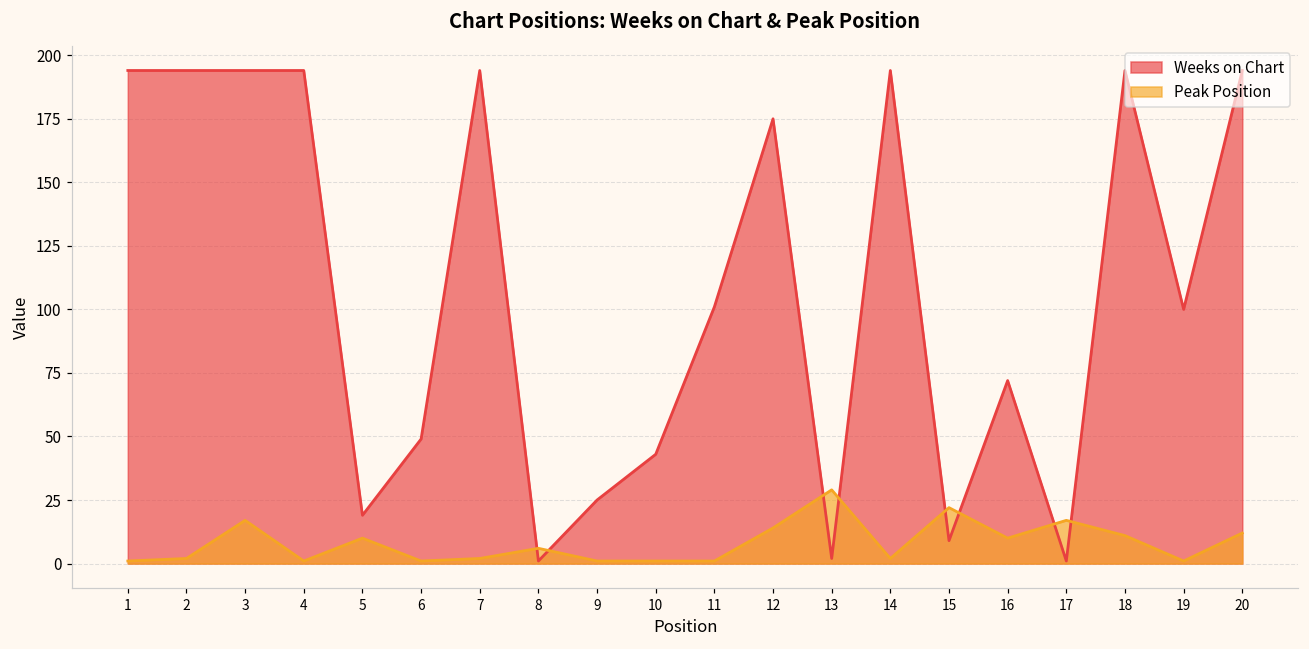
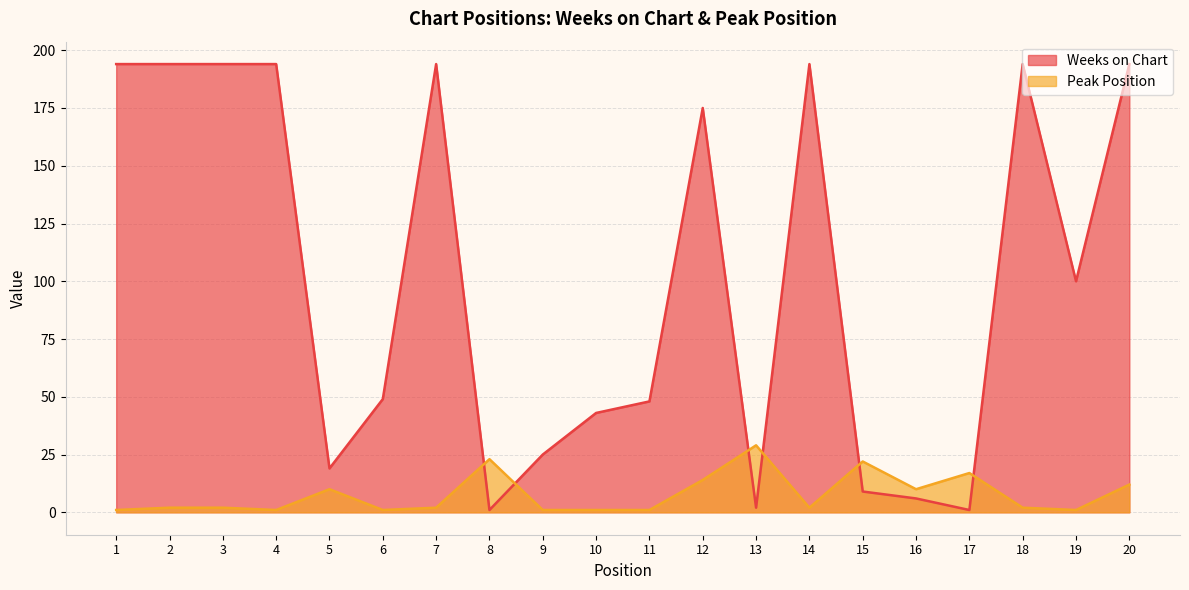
  {
    "Weeks on Chart": {
      "1": 194,
      "2": 194,
      "3": 194,
      "4": 194,
      "5": 19,
      "6": 49,
      "7": 194,
      "8": 1,
      "9": 25,
      "10": 43,
-     "11": 101,
+     "11": 48,
      "12": 175,
      "13": 2,
      "14": 194,
      "15": 9,
-     "16": 72,
+     "16": 6,
      "17": 1,
      "19": 100
    },
    "Peak Position": {
      "1": 1,
      "2": 2,
-     "3": 17,
+     "3": 2,
      "4": 1,
      "5": 10,
      "6": 1,
      "7": 2,
-     "8": 6,
+     "8": 23,
      "9": 1,
      "10": 1,
      "11": 1,
      "12": 14,
      "13": 29,
      "14": 2,
      "15": 22,
      "16": 10,
      "17": 17,
-     "18": 11,
+     "18": 2,
      "19": 1,
      "20": 12
    }
  }
